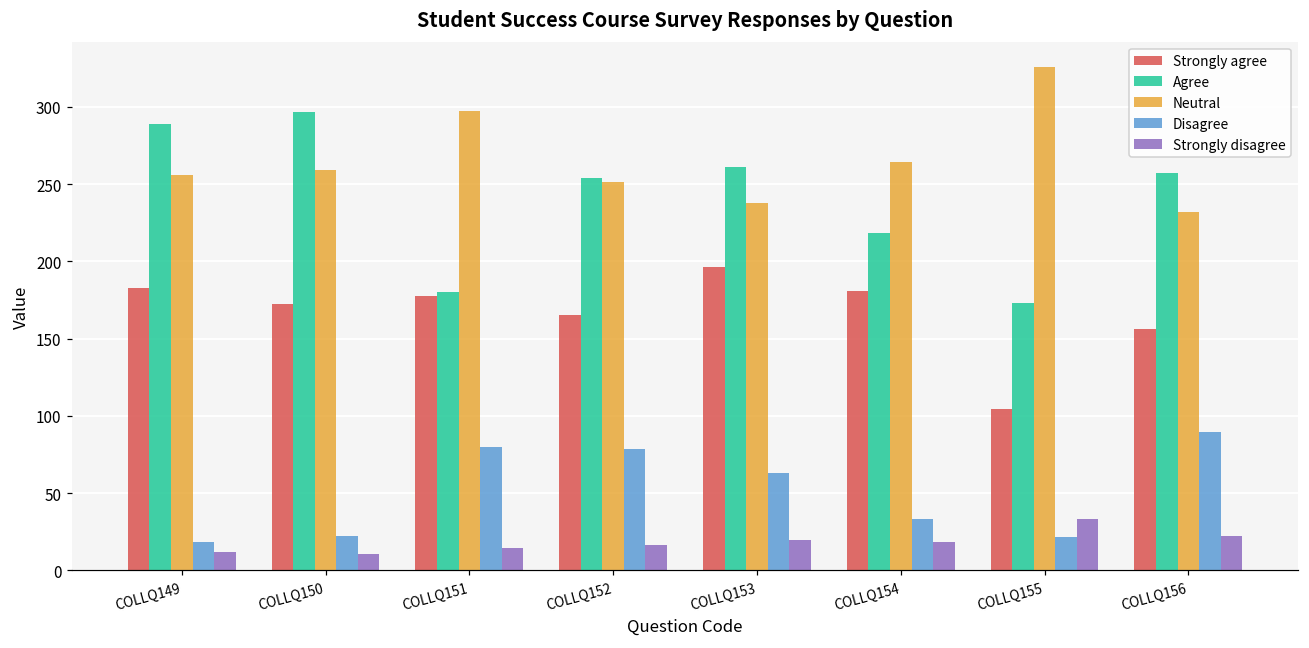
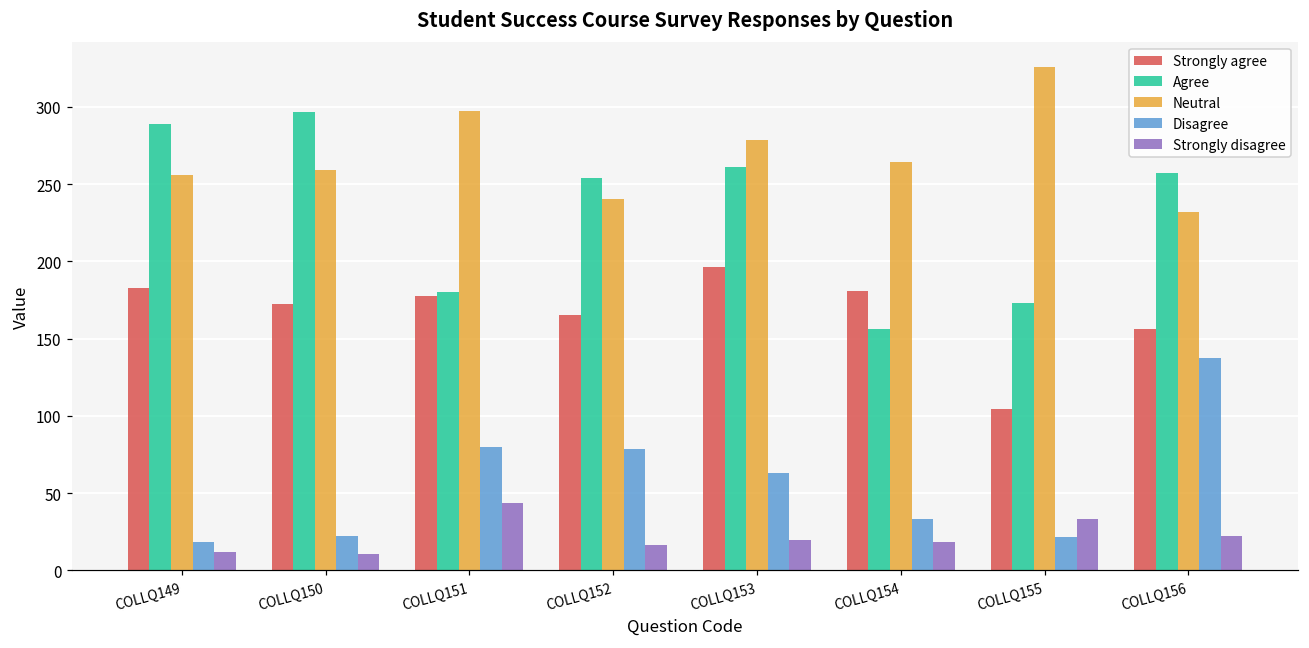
  {
    "Strongly agree": {
      "COLLQ149": 183,
      "COLLQ150": 172,
      "COLLQ151": 178,
      "COLLQ152": 165,
      "COLLQ153": 196,
      "COLLQ154": 181,
      "COLLQ155": 105,
      "COLLQ156": 156
    },
    "Agree": {
      "COLLQ149": 289,
      "COLLQ150": 296,
      "COLLQ151": 180,
      "COLLQ152": 254,
      "COLLQ153": 261,
-     "COLLQ154": 219,
+     "COLLQ154": 156,
      "COLLQ155": 173,
      "COLLQ156": 257
    },
    "Neutral": {
      "COLLQ149": 256,
      "COLLQ150": 259,
      "COLLQ151": 297,
-     "COLLQ152": 252,
-     "COLLQ153": 238,
+     "COLLQ152": 240,
+     "COLLQ153": 278,
      "COLLQ154": 264,
      "COLLQ155": 326,
      "COLLQ156": 232
    },
    "Disagree": {
      "COLLQ149": 18,
      "COLLQ150": 22,
      "COLLQ151": 80,
      "COLLQ152": 78,
      "COLLQ153": 63,
      "COLLQ154": 33,
      "COLLQ155": 22,
-     "COLLQ156": 89
+     "COLLQ156": 137
    },
    "Strongly disagree": {
      "COLLQ149": 12,
      "COLLQ150": 11,
-     "COLLQ151": 15,
+     "COLLQ151": 43,
      "COLLQ152": 16,
      "COLLQ153": 20,
      "COLLQ154": 19,
      "COLLQ155": 33,
      "COLLQ156": 22
    }
  }
